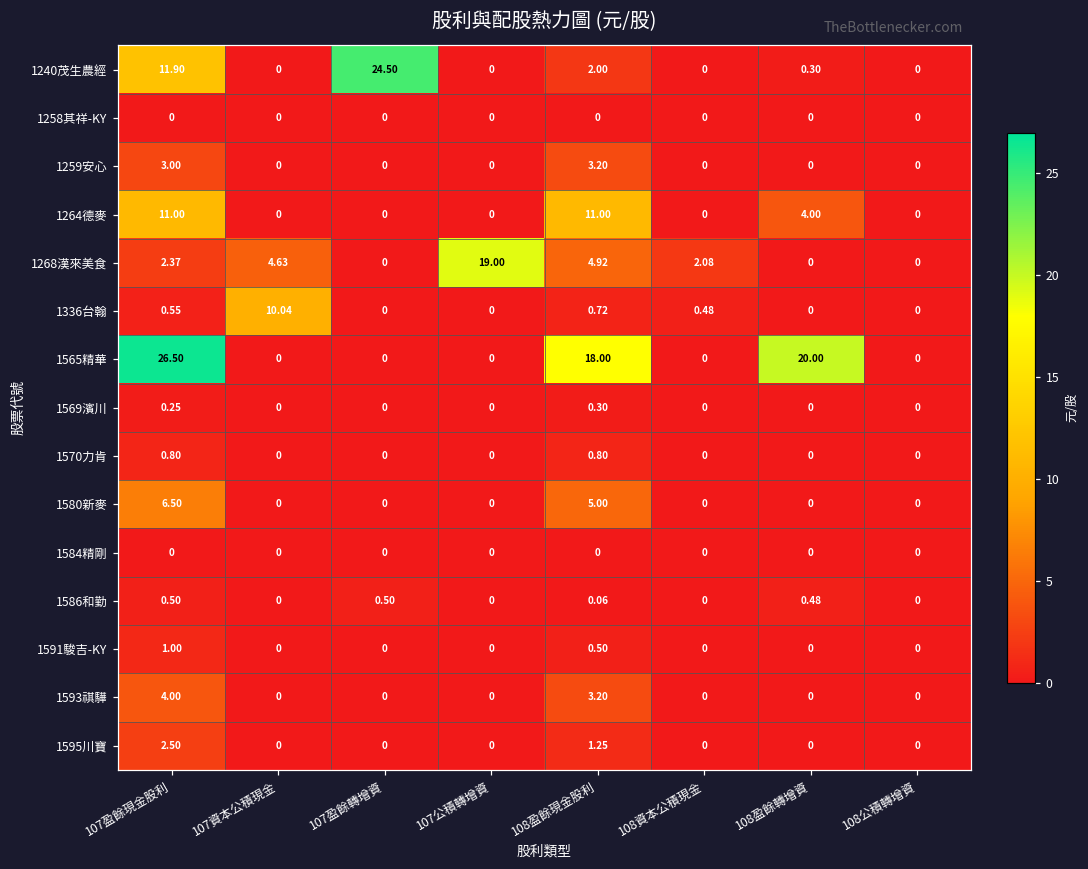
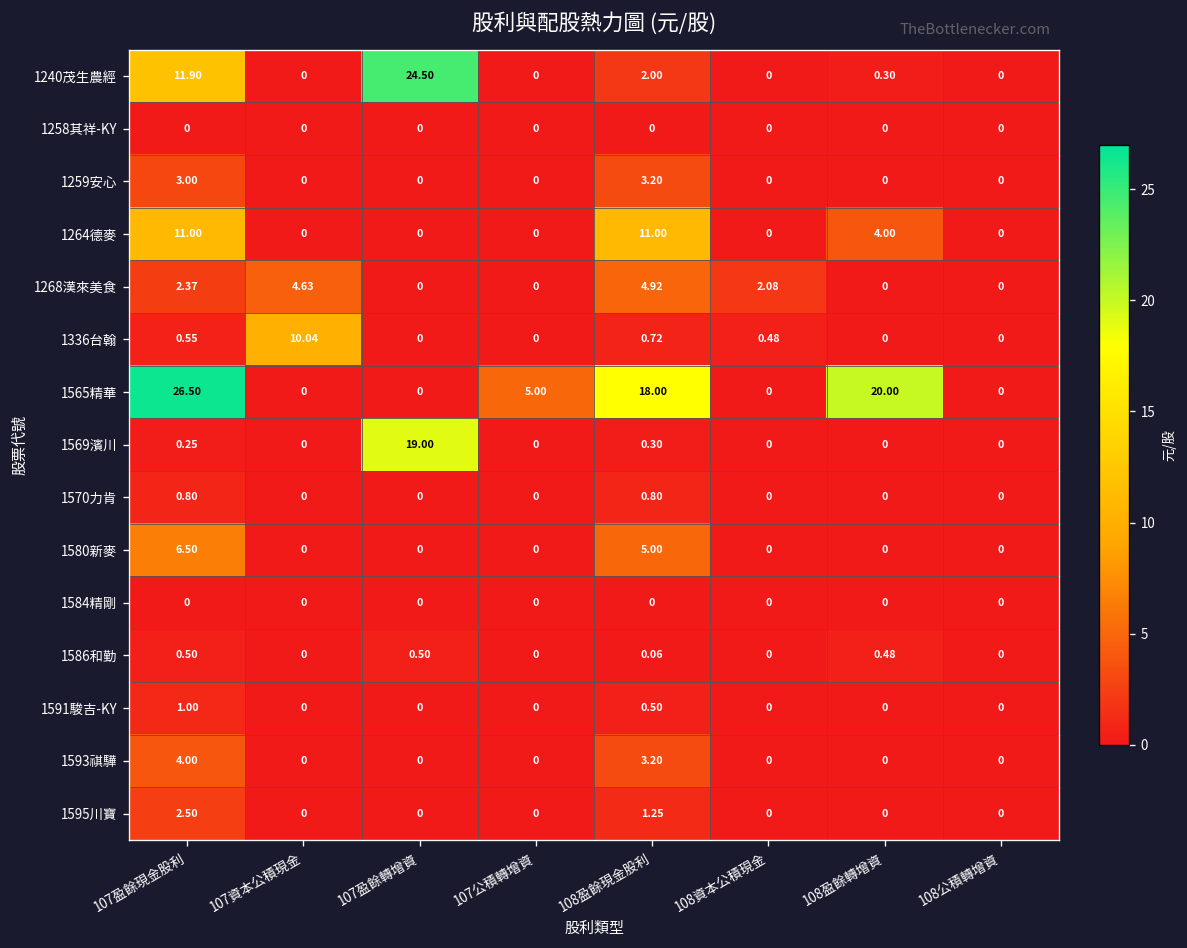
  {
    "1240茂生農經": {
      "107盈餘現金股利": 11.90,
      "107資本公積現金": 0,
      "107盈餘轉增資": 24.50,
      "107公積轉增資": 0,
      "108盈餘現金股利": 2.00,
      "108資本公積現金": 0,
      "108盈餘轉增資": 0.30,
      "108公積轉增資": 0
    },
    "1258其祥-KY": {
      "107盈餘現金股利": 0,
      "107資本公積現金": 0,
      "107盈餘轉增資": 0,
      "107公積轉增資": 0,
      "108盈餘現金股利": 0,
      "108資本公積現金": 0,
      "108盈餘轉增資": 0,
      "108公積轉增資": 0
    },
    "1259安心": {
      "107盈餘現金股利": 3.00,
      "107資本公積現金": 0,
      "107盈餘轉增資": 0,
      "107公積轉增資": 0,
      "108盈餘現金股利": 3.20,
      "108資本公積現金": 0,
      "108盈餘轉增資": 0,
      "108公積轉增資": 0
    },
    "1264德麥": {
      "107盈餘現金股利": 11.00,
      "107資本公積現金": 0,
      "107盈餘轉增資": 0,
      "107公積轉增資": 0,
      "108盈餘現金股利": 11.00,
      "108資本公積現金": 0,
      "108盈餘轉增資": 4.00,
      "108公積轉增資": 0
    },
    "1268漢來美食": {
      "107盈餘現金股利": 2.37,
      "107資本公積現金": 4.63,
      "107盈餘轉增資": 0,
-     "107公積轉增資": 19.00,
+     "107公積轉增資": 0,
      "108盈餘現金股利": 4.92,
      "108資本公積現金": 2.08,
      "108盈餘轉增資": 0,
      "108公積轉增資": 0
    },
    "1336台翰": {
      "107盈餘現金股利": 0.55,
      "107資本公積現金": 10.04,
      "107盈餘轉增資": 0,
      "107公積轉增資": 0,
      "108盈餘現金股利": 0.72,
      "108資本公積現金": 0.48,
      "108盈餘轉增資": 0,
      "108公積轉增資": 0
    },
    "1565精華": {
      "107盈餘現金股利": 26.50,
      "107資本公積現金": 0,
      "107盈餘轉增資": 0,
-     "107公積轉增資": 0,
+     "107公積轉增資": 5.00,
      "108盈餘現金股利": 18.00,
      "108資本公積現金": 0,
      "108盈餘轉增資": 20.00,
      "108公積轉增資": 0
    },
    "1569濱川": {
      "107盈餘現金股利": 0.25,
      "107資本公積現金": 0,
-     "107盈餘轉增資": 0,
+     "107盈餘轉增資": 19.00,
      "107公積轉增資": 0,
      "108盈餘現金股利": 0.30,
      "108資本公積現金": 0,
      "108盈餘轉增資": 0,
      "108公積轉增資": 0
    },
    "1570力肯": {
      "107盈餘現金股利": 0.80,
      "107資本公積現金": 0,
      "107盈餘轉增資": 0,
      "107公積轉增資": 0,
      "108盈餘現金股利": 0.80,
      "108資本公積現金": 0,
      "108盈餘轉增資": 0,
      "108公積轉增資": 0
    },
    "1580新麥": {
      "107盈餘現金股利": 6.50,
      "107資本公積現金": 0,
      "107盈餘轉增資": 0,
      "107公積轉增資": 0,
      "108盈餘現金股利": 5.00,
      "108資本公積現金": 0,
      "108盈餘轉增資": 0,
      "108公積轉增資": 0
    },
    "1584精剛": {
      "107盈餘現金股利": 0,
      "107資本公積現金": 0,
      "107盈餘轉增資": 0,
      "107公積轉增資": 0,
      "108盈餘現金股利": 0,
      "108資本公積現金": 0,
      "108盈餘轉增資": 0,
      "108公積轉增資": 0
    },
    "1586和勤": {
      "107盈餘現金股利": 0.50,
      "107資本公積現金": 0,
      "107盈餘轉增資": 0.50,
      "107公積轉增資": 0,
      "108盈餘現金股利": 0.06,
      "108資本公積現金": 0,
      "108盈餘轉增資": 0.48,
      "108公積轉增資": 0
    },
    "1591駿吉-KY": {
      "107盈餘現金股利": 1.00,
      "107資本公積現金": 0,
      "107盈餘轉增資": 0,
      "107公積轉增資": 0,
      "108盈餘現金股利": 0.50,
      "108資本公積現金": 0,
      "108盈餘轉增資": 0,
      "108公積轉增資": 0
    },
    "1593祺驊": {
      "107盈餘現金股利": 4.00,
      "107資本公積現金": 0,
      "107盈餘轉增資": 0,
      "107公積轉增資": 0,
      "108盈餘現金股利": 3.20,
      "108資本公積現金": 0,
      "108盈餘轉增資": 0,
      "108公積轉增資": 0
    },
    "1595川寶": {
      "107盈餘現金股利": 2.50,
      "107資本公積現金": 0,
      "107盈餘轉增資": 0,
      "107公積轉增資": 0,
      "108盈餘現金股利": 1.25,
      "108資本公積現金": 0,
      "108盈餘轉增資": 0,
      "108公積轉增資": 0
    }
  }
